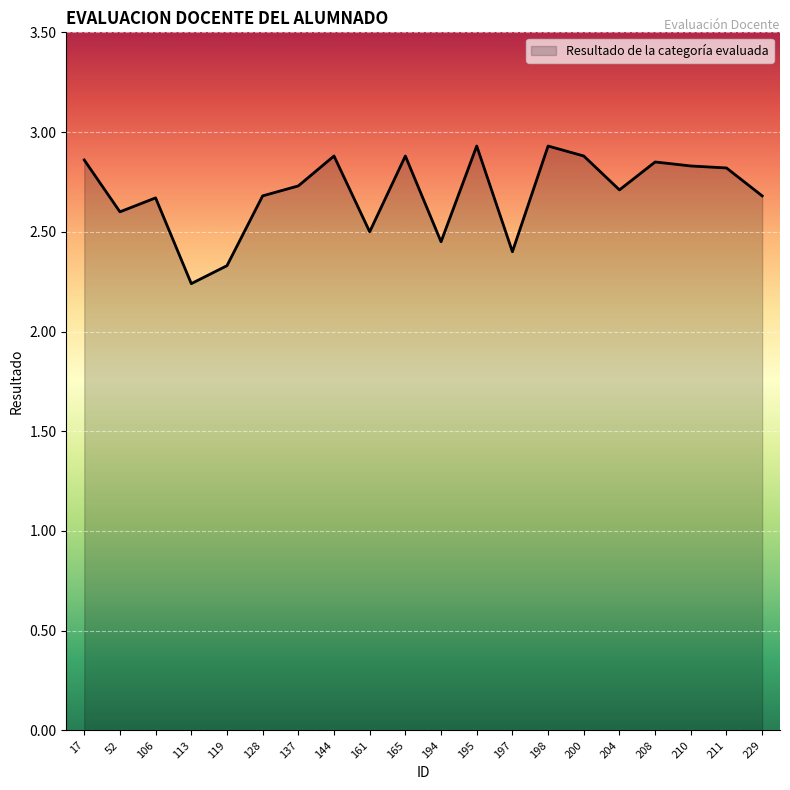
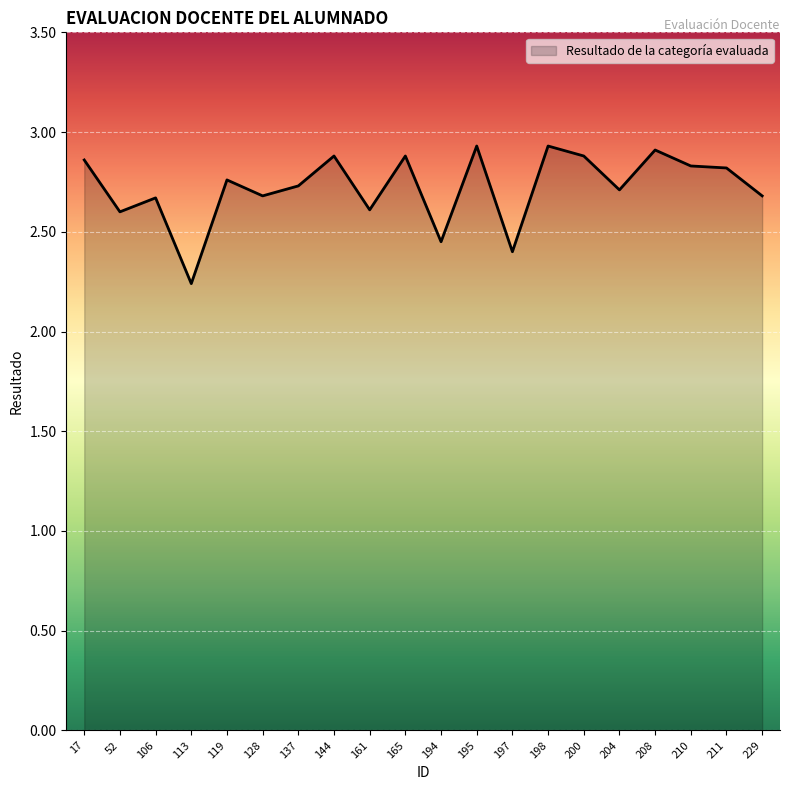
  {
    "17": 2.86,
    "52": 2.60,
    "106": 2.67,
    "113": 2.24,
-   "119": 2.33,
+   "119": 2.76,
    "128": 2.68,
    "137": 2.73,
    "144": 2.88,
-   "161": 2.50,
+   "161": 2.61,
    "165": 2.88,
    "194": 2.45,
    "195": 2.93,
    "197": 2.40,
    "198": 2.93,
    "200": 2.88,
    "204": 2.71,
-   "208": 2.85,
+   "208": 2.91,
    "210": 2.83,
    "211": 2.82,
    "229": 2.68
  }
